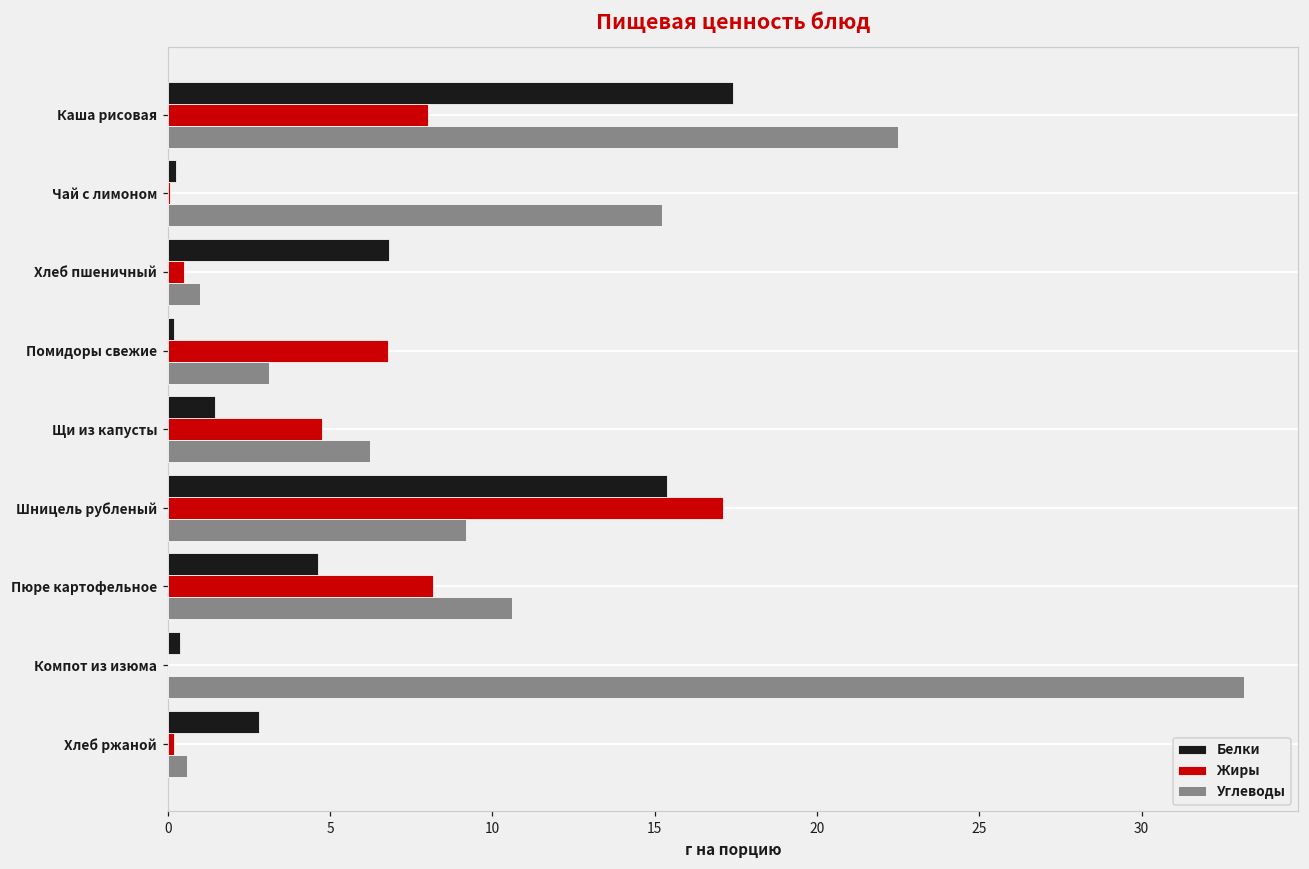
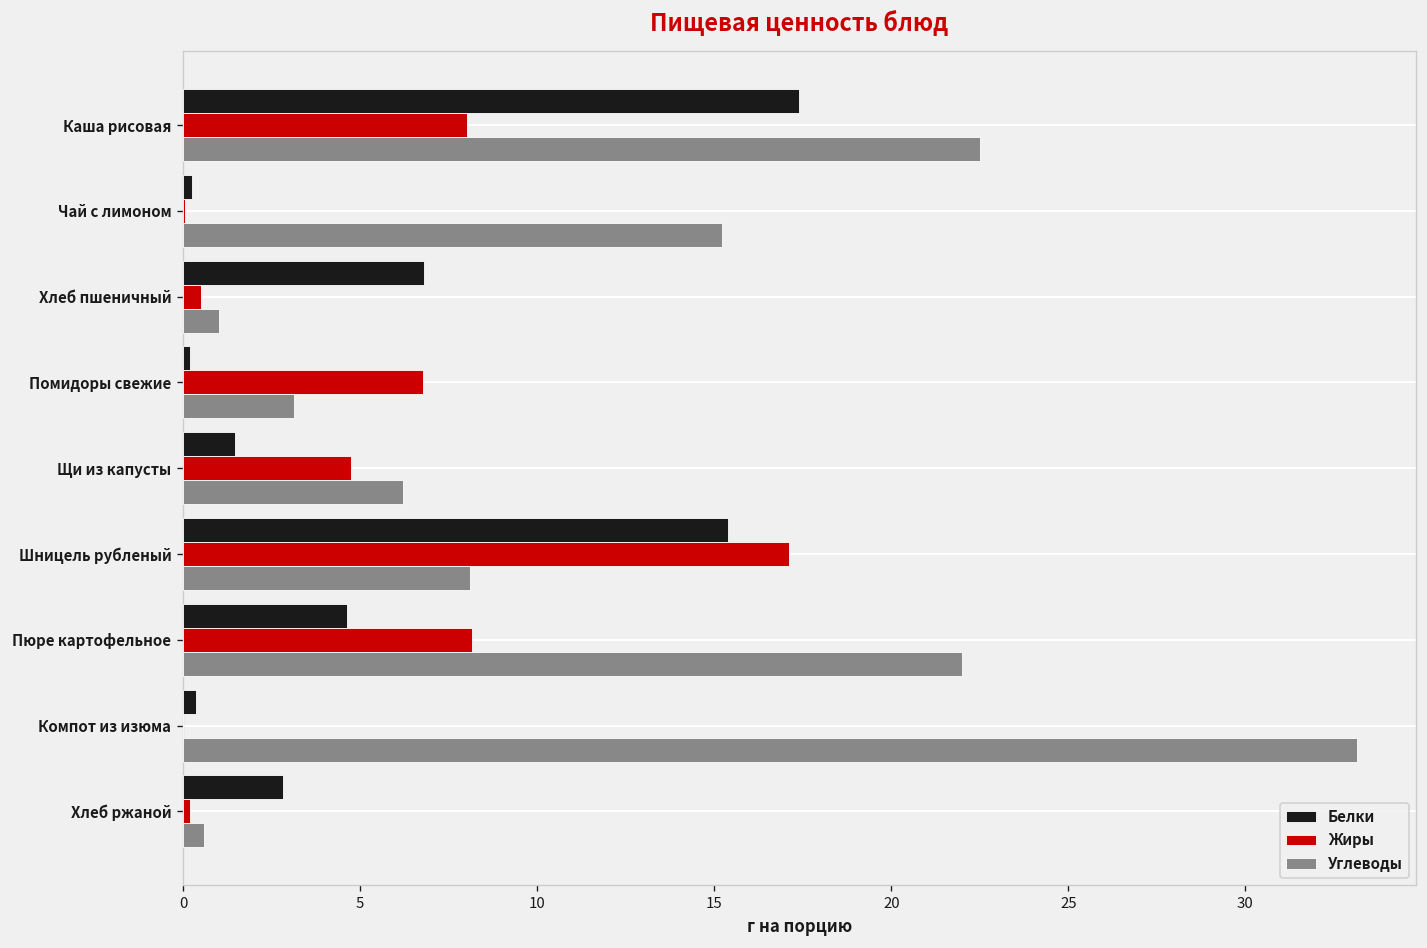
  {
    "Белки": {
      "Каша рисовая": 17.4,
      "Чай с лимоном": 0.3,
      "Хлеб пшеничный": 6.8,
      "Помидоры свежие": 0.2,
      "Щи из капусты": 1.5,
      "Шницель рубленый": 15.4,
      "Пюре картофельное": 4.6,
      "Компот из изюма": 0.4,
      "Хлеб ржаной": 2.8
    },
    "Жиры": {
      "Каша рисовая": 8.0,
      "Хлеб пшеничный": 0.5,
      "Помидоры свежие": 6.8,
      "Щи из капусты": 4.8,
      "Шницель рубленый": 17.1,
      "Пюре картофельное": 8.2,
      "Компот из изюма": 0.0,
      "Хлеб ржаной": 0.2
    },
    "Углеводы": {
      "Каша рисовая": 22.5,
      "Чай с лимоном": 15.2,
      "Хлеб пшеничный": 1.0,
      "Помидоры свежие": 3.1,
      "Щи из капусты": 6.2,
-     "Шницель рубленый": 9.2,
-     "Пюре картофельное": 10.6,
+     "Шницель рубленый": 8.1,
+     "Пюре картофельное": 22.0,
      "Компот из изюма": 33.2,
      "Хлеб ржаной": 0.6
    }
  }
